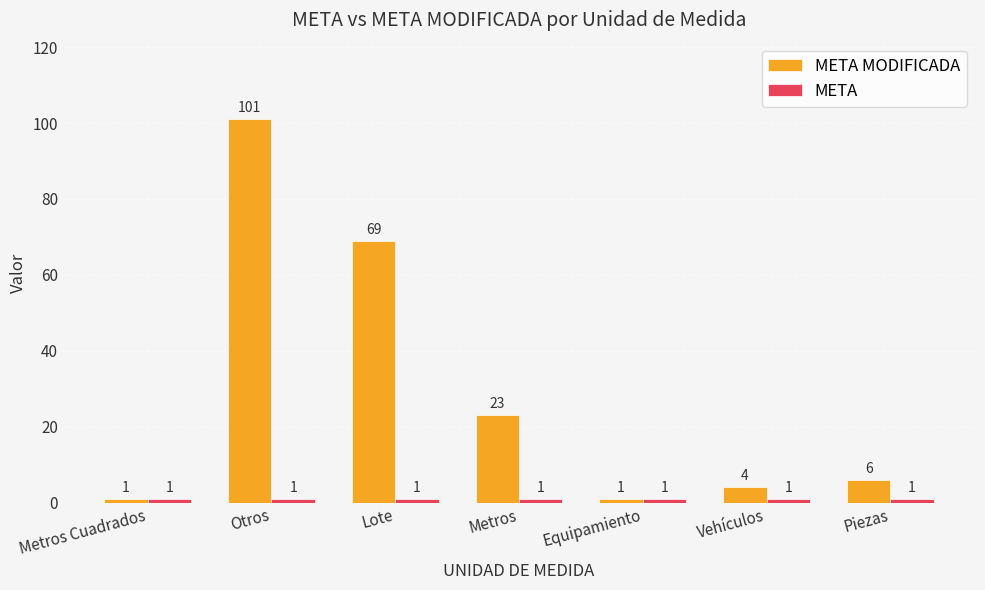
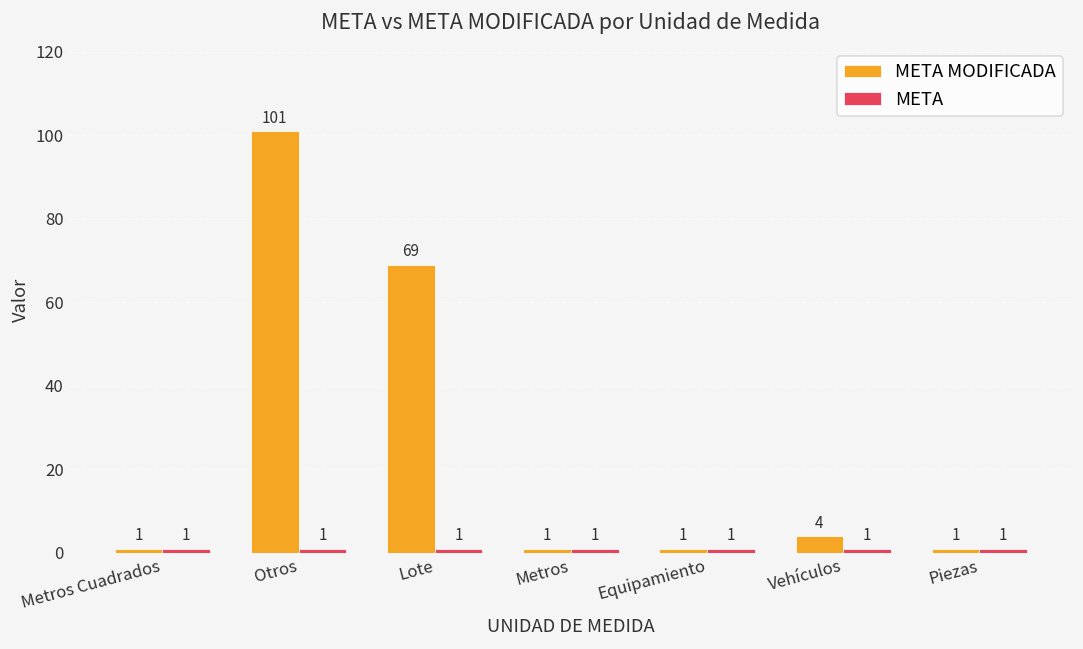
  {
    "META MODIFICADA": {
      "Metros Cuadrados": 1,
      "Otros": 101,
      "Lote": 69,
-     "Metros": 23,
+     "Metros": 1,
      "Equipamiento": 1,
      "Vehículos": 4,
-     "Piezas": 6
+     "Piezas": 1
    },
    "META": {
      "Metros Cuadrados": 1,
      "Otros": 1,
      "Lote": 1,
      "Metros": 1,
      "Equipamiento": 1,
      "Vehículos": 1,
      "Piezas": 1
    }
  }
